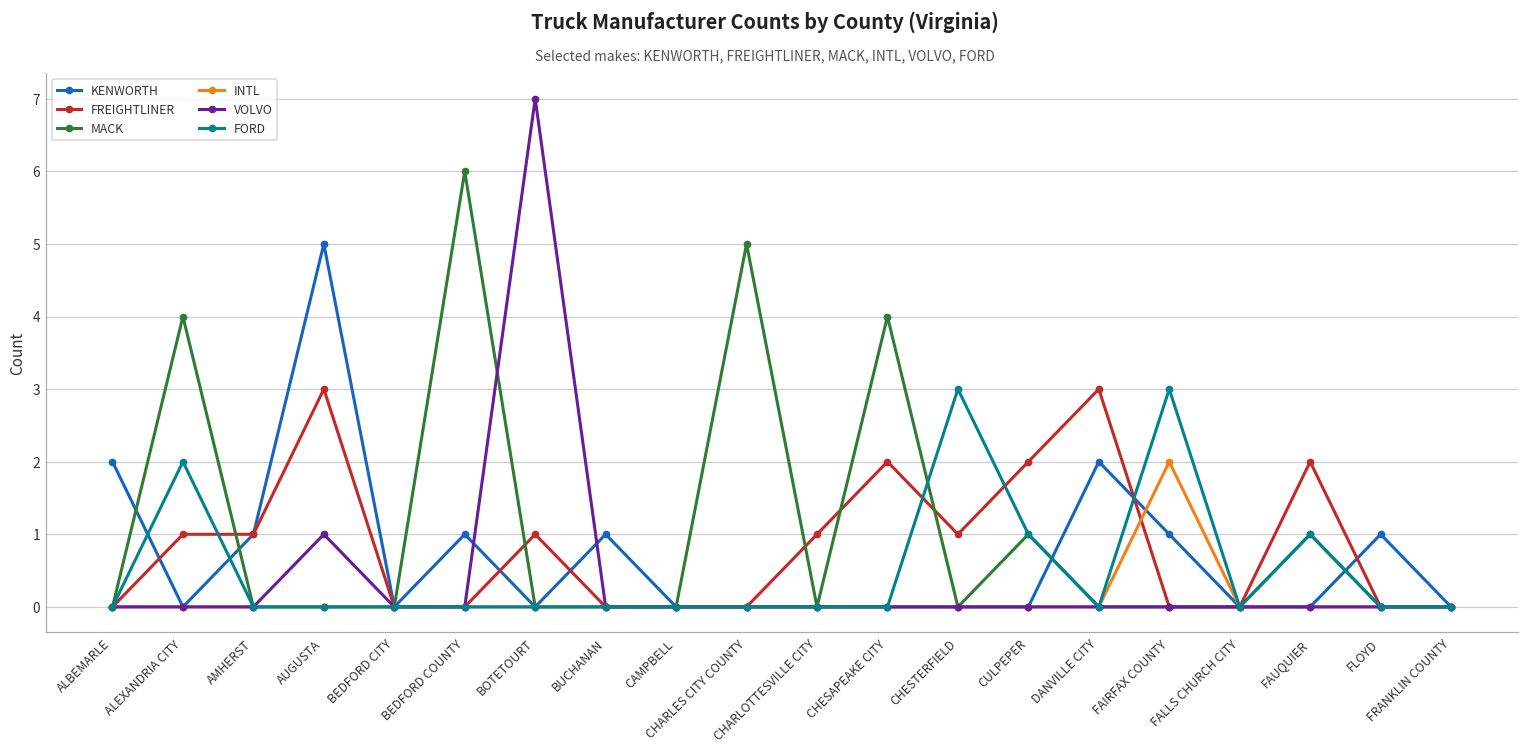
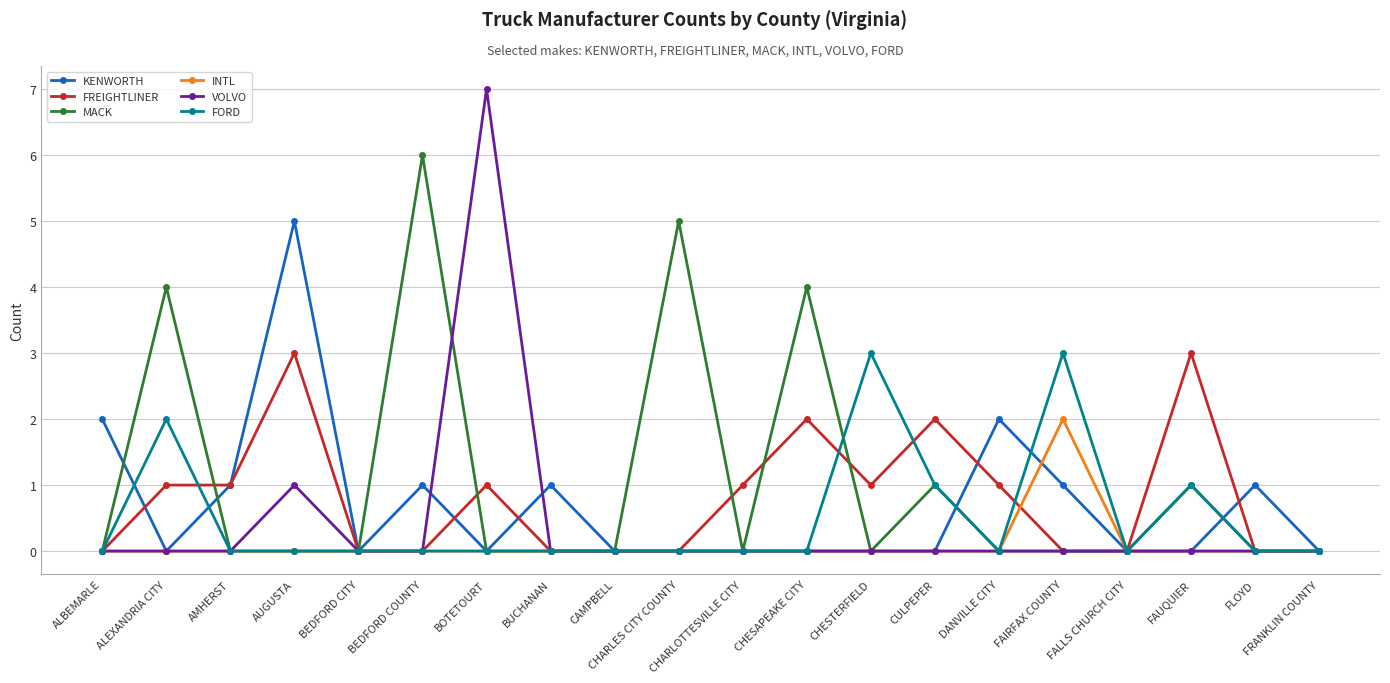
  {
    "KENWORTH": {
      "ALBEMARLE": 2,
      "AUGUSTA": 5,
      "BEDFORD COUNTY": 1,
      "BUCHANAN": 1,
      "DANVILLE CITY": 2,
      "FAIRFAX COUNTY": 1,
      "FLOYD": 1
    },
    "FREIGHTLINER": {
      "ALEXANDRIA CITY": 1,
      "AUGUSTA": 3,
      "BOTETOURT": 1,
      "CHARLOTTESVILLE CITY": 1,
      "CHESAPEAKE CITY": 2,
      "CHESTERFIELD": 1,
      "CULPEPER": 2,
-     "DANVILLE CITY": 3,
-     "FAUQUIER": 2
+     "DANVILLE CITY": 1,
+     "FAUQUIER": 3
    },
    "MACK": {
      "ALEXANDRIA CITY": 4,
      "BEDFORD COUNTY": 6,
      "CHARLES CITY COUNTY": 5,
      "CHESAPEAKE CITY": 4
    },
    "INTL": {
      "FAIRFAX COUNTY": 2
    },
    "VOLVO": {
      "AUGUSTA": 1,
      "BOTETOURT": 7
    },
    "FORD": {
      "ALEXANDRIA CITY": 2,
      "CHESTERFIELD": 3,
      "FAIRFAX COUNTY": 3
    }
  }
